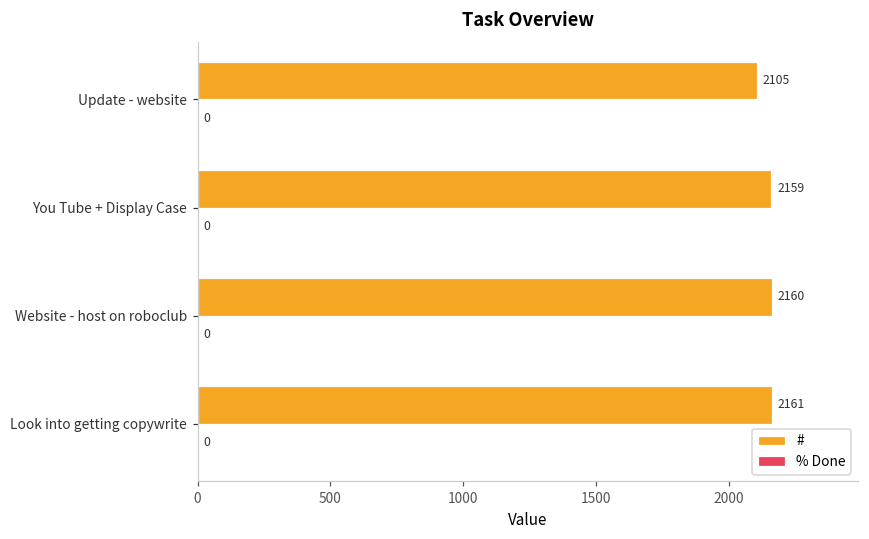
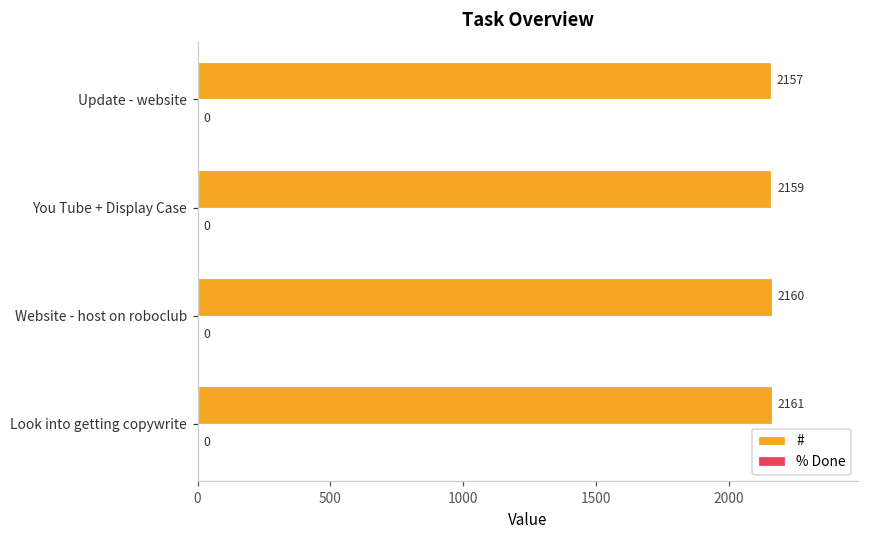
  {
    "#": {
-     "Update - website": 2105,
+     "Update - website": 2157,
      "You Tube + Display Case": 2159,
      "Website - host on roboclub": 2160,
      "Look into getting copywrite": 2161
    },
    "% Done": {
      "Update - website": 0,
      "You Tube + Display Case": 0,
      "Website - host on roboclub": 0,
      "Look into getting copywrite": 0
    }
  }
